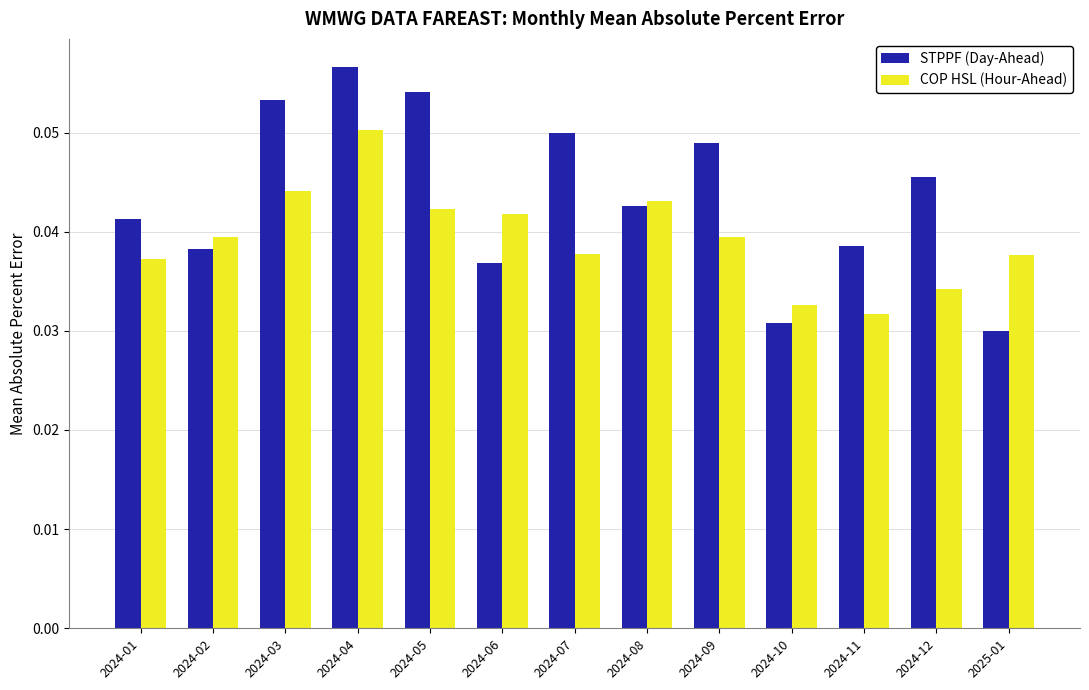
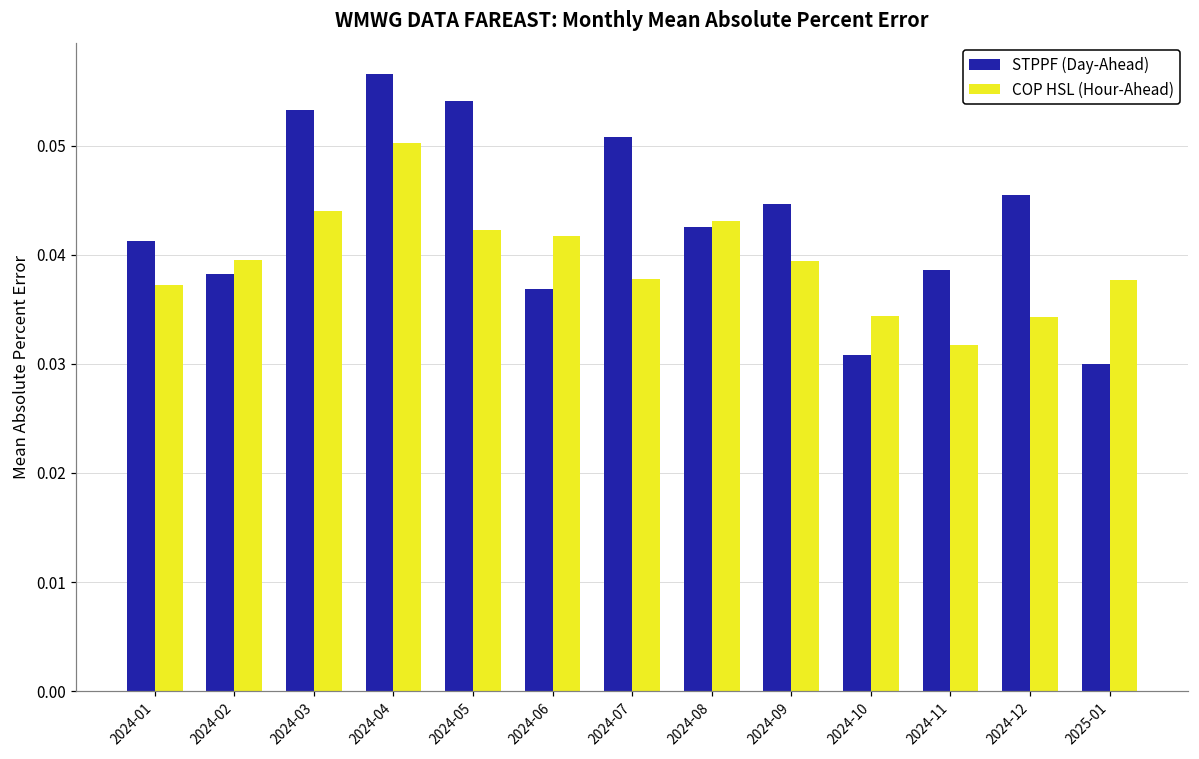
  {
    "STPPF (Day-Ahead)": {
      "2024-01": 0.041,
      "2024-02": 0.038,
      "2024-03": 0.053,
      "2024-04": 0.057,
      "2024-05": 0.054,
      "2024-06": 0.037,
-     "2024-07": 0.050,
+     "2024-07": 0.051,
      "2024-08": 0.043,
-     "2024-09": 0.049,
+     "2024-09": 0.045,
      "2024-10": 0.031,
      "2024-11": 0.039,
      "2024-12": 0.045,
      "2025-01": 0.030
    },
    "COP HSL (Hour-Ahead)": {
      "2024-01": 0.037,
      "2024-02": 0.039,
      "2024-03": 0.044,
      "2024-04": 0.050,
      "2024-05": 0.042,
      "2024-06": 0.042,
      "2024-07": 0.038,
      "2024-08": 0.043,
      "2024-09": 0.039,
-     "2024-10": 0.033,
+     "2024-10": 0.034,
      "2024-11": 0.032,
      "2024-12": 0.034,
      "2025-01": 0.038
    }
  }
